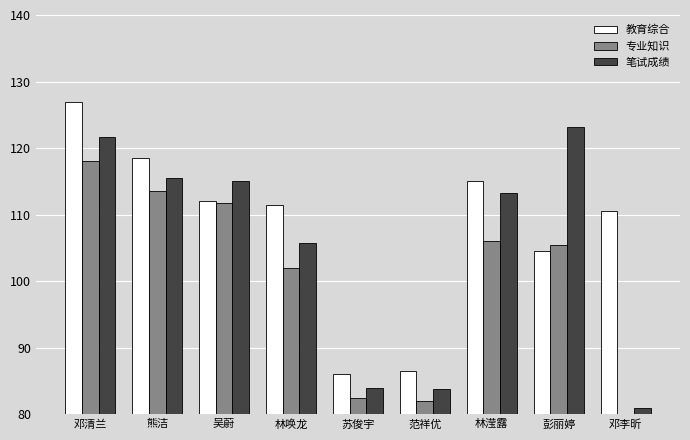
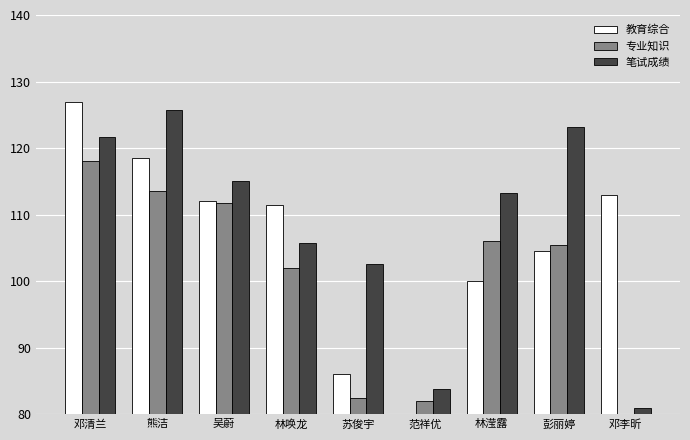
  {
    "教育综合": {
      "邓清兰": 127,
      "熊洁": 119,
      "吴蔚": 112,
      "林唤龙": 112,
      "苏俊宇": 86,
-     "范祥优": 87,
-     "林滢露": 115,
+     "范祥优": 80,
+     "林滢露": 100,
      "彭丽婷": 105,
-     "邓李昕": 111
+     "邓李昕": 113
    },
    "专业知识": {
      "邓清兰": 118,
      "熊洁": 114,
      "吴蔚": 112,
      "林唤龙": 102,
      "苏俊宇": 83,
      "范祥优": 82,
      "林滢露": 106,
      "彭丽婷": 106
    },
    "笔试成绩": {
      "邓清兰": 122,
-     "熊洁": 116,
+     "熊洁": 126,
      "吴蔚": 115,
      "林唤龙": 106,
-     "苏俊宇": 84,
+     "苏俊宇": 103,
      "范祥优": 84,
      "林滢露": 113,
      "彭丽婷": 123,
      "邓李昕": 81
    }
  }
